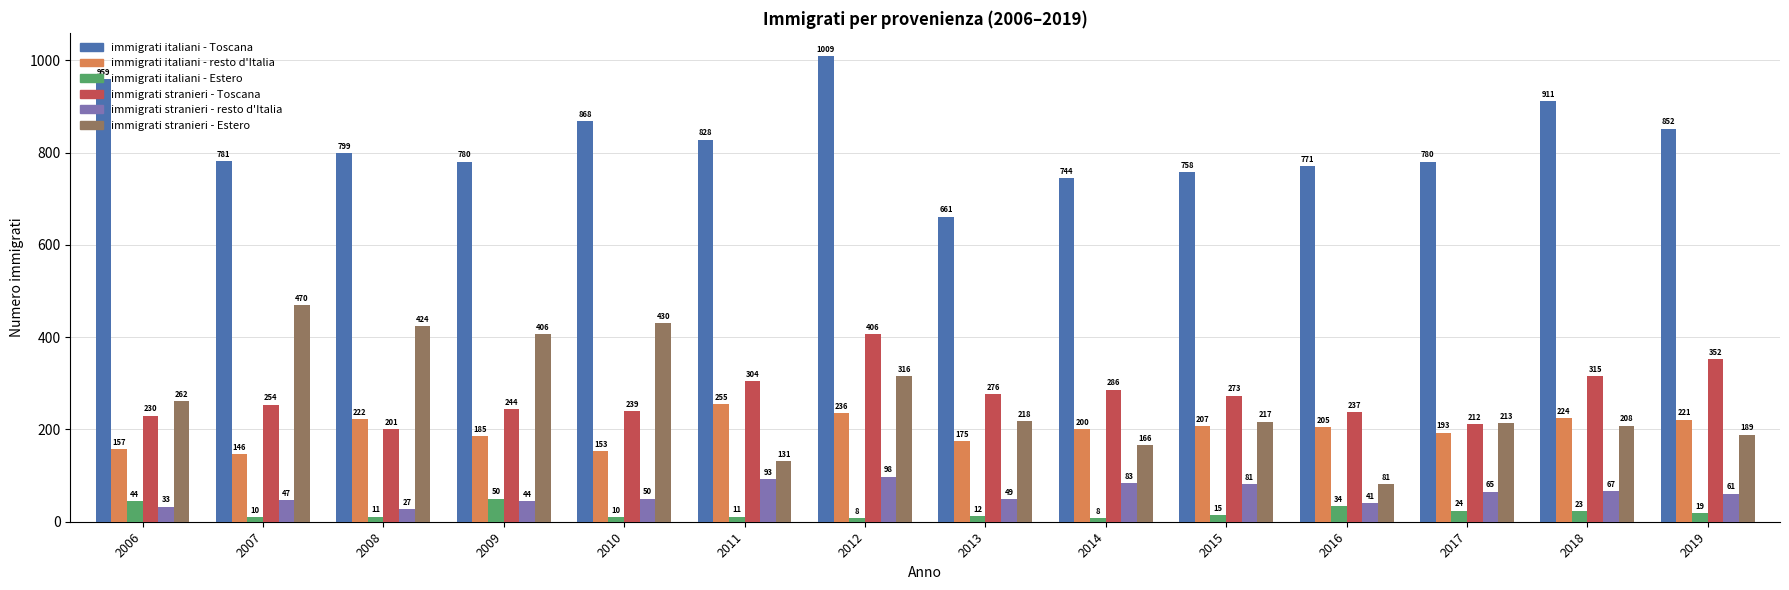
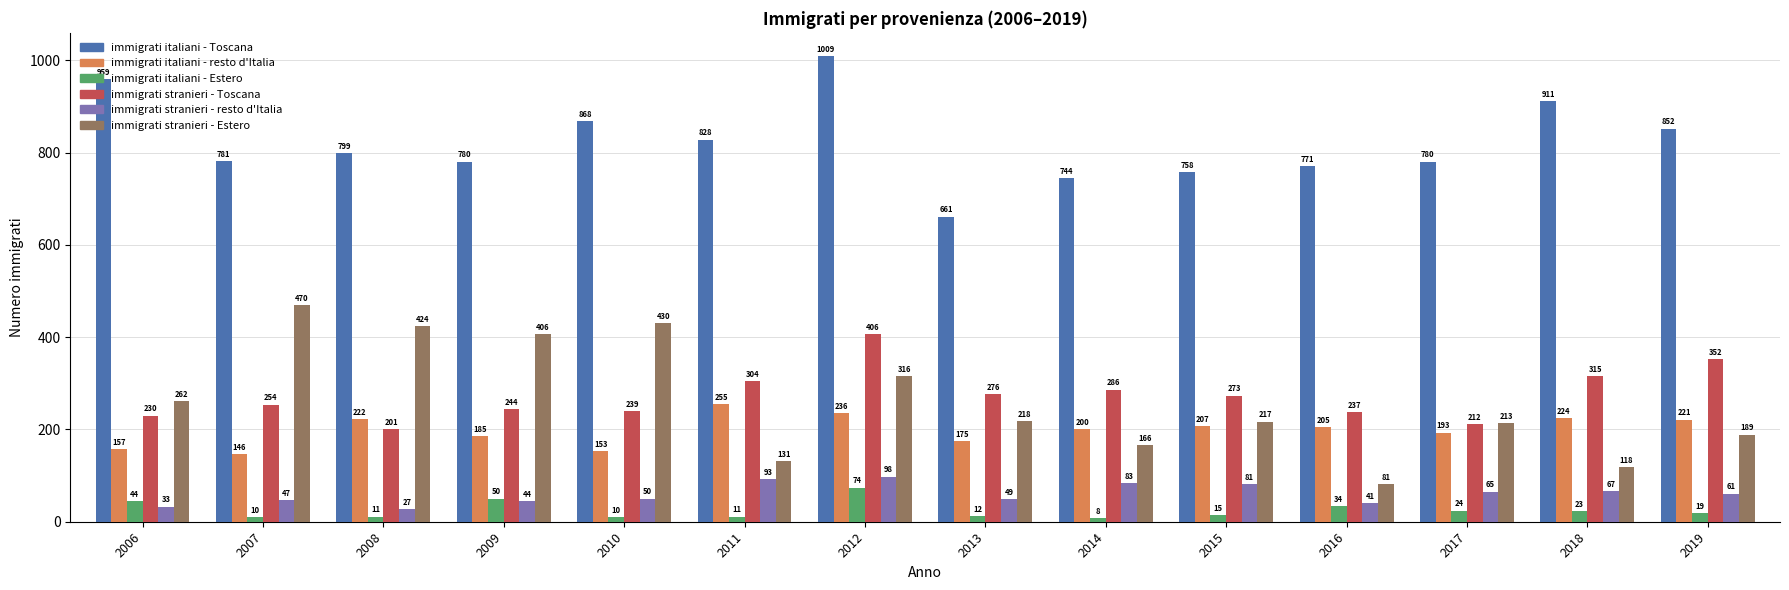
  {
    "immigrati italiani - Estero": {
      "2006": 44,
      "2007": 10,
      "2008": 11,
      "2009": 50,
      "2010": 10,
      "2011": 11,
-     "2012": 8,
+     "2012": 74,
      "2013": 12,
      "2014": 8,
      "2015": 15,
      "2016": 34,
      "2017": 24,
      "2018": 23,
      "2019": 19
    },
    "immigrati stranieri - Estero": {
      "2006": 262,
      "2007": 470,
      "2008": 424,
      "2009": 406,
      "2010": 430,
      "2011": 131,
      "2012": 316,
      "2013": 218,
      "2014": 166,
      "2015": 217,
      "2016": 81,
      "2017": 213,
-     "2018": 208,
+     "2018": 118,
      "2019": 189
    }
  }
